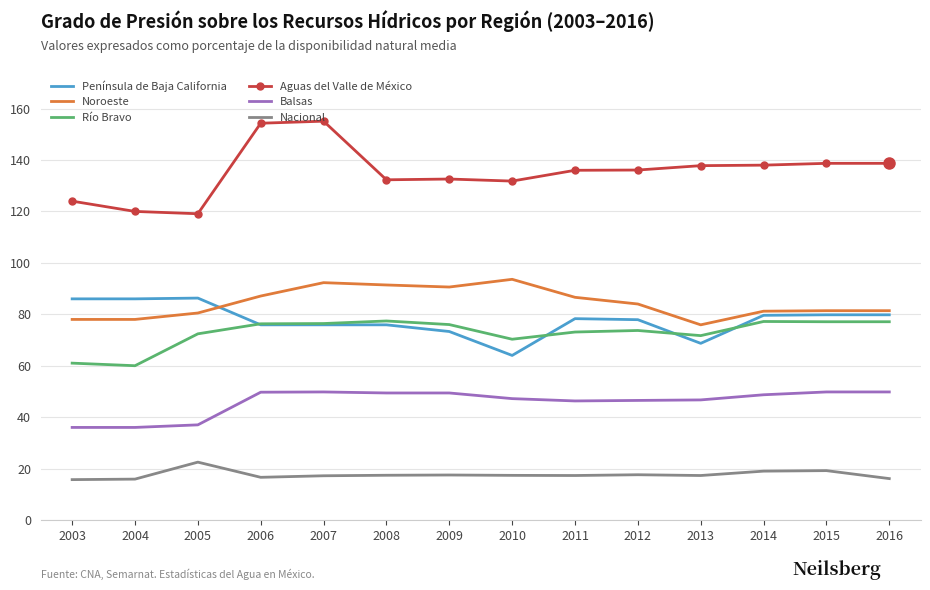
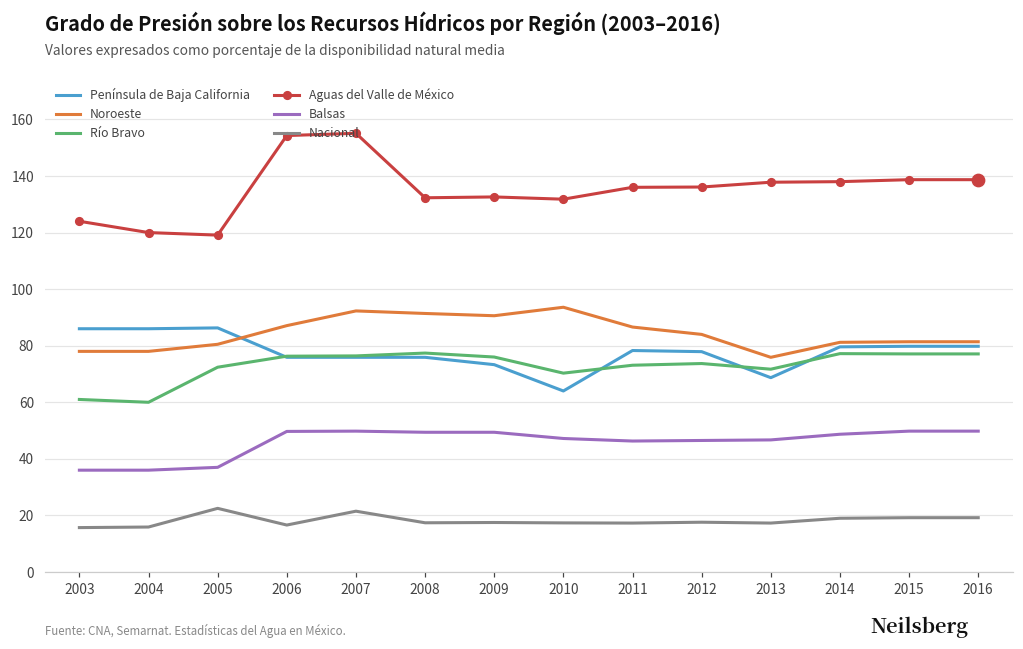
  {
    "Península de Baja California": {
      "2003": 86,
      "2004": 86,
      "2005": 86,
      "2008": 76,
      "2009": 73,
      "2010": 64,
      "2011": 78,
      "2012": 78,
      "2013": 69,
      "2014": 80,
      "2015": 80,
      "2016": 80
    },
    "Noroeste": {
      "2003": 78,
      "2004": 78,
      "2005": 81,
      "2006": 87,
      "2007": 92,
      "2008": 91,
      "2009": 91,
      "2010": 94,
      "2011": 87,
      "2012": 84,
      "2013": 76,
      "2014": 81,
      "2015": 81,
      "2016": 81
    },
    "Río Bravo": {
      "2003": 61,
      "2004": 60,
      "2005": 72,
      "2008": 77,
      "2009": 76,
      "2010": 70,
      "2011": 73,
      "2012": 74,
      "2013": 72,
      "2014": 77,
      "2015": 77,
      "2016": 77
    },
    "Balsas": {
      "2003": 36,
      "2004": 36,
      "2005": 37,
      "2006": 50,
      "2007": 50,
      "2008": 49,
      "2009": 49,
      "2010": 47,
      "2011": 46,
      "2012": 47,
      "2013": 47,
      "2014": 49,
      "2015": 50,
      "2016": 50
    },
    "Nacional": {
      "2003": 16,
      "2004": 16,
      "2005": 23,
      "2006": 17,
-     "2007": 17,
+     "2007": 22,
      "2008": 17,
      "2009": 18,
      "2010": 17,
      "2011": 17,
      "2012": 18,
      "2013": 17,
      "2014": 19,
      "2015": 19,
-     "2016": 16
+     "2016": 19
    }
  }
